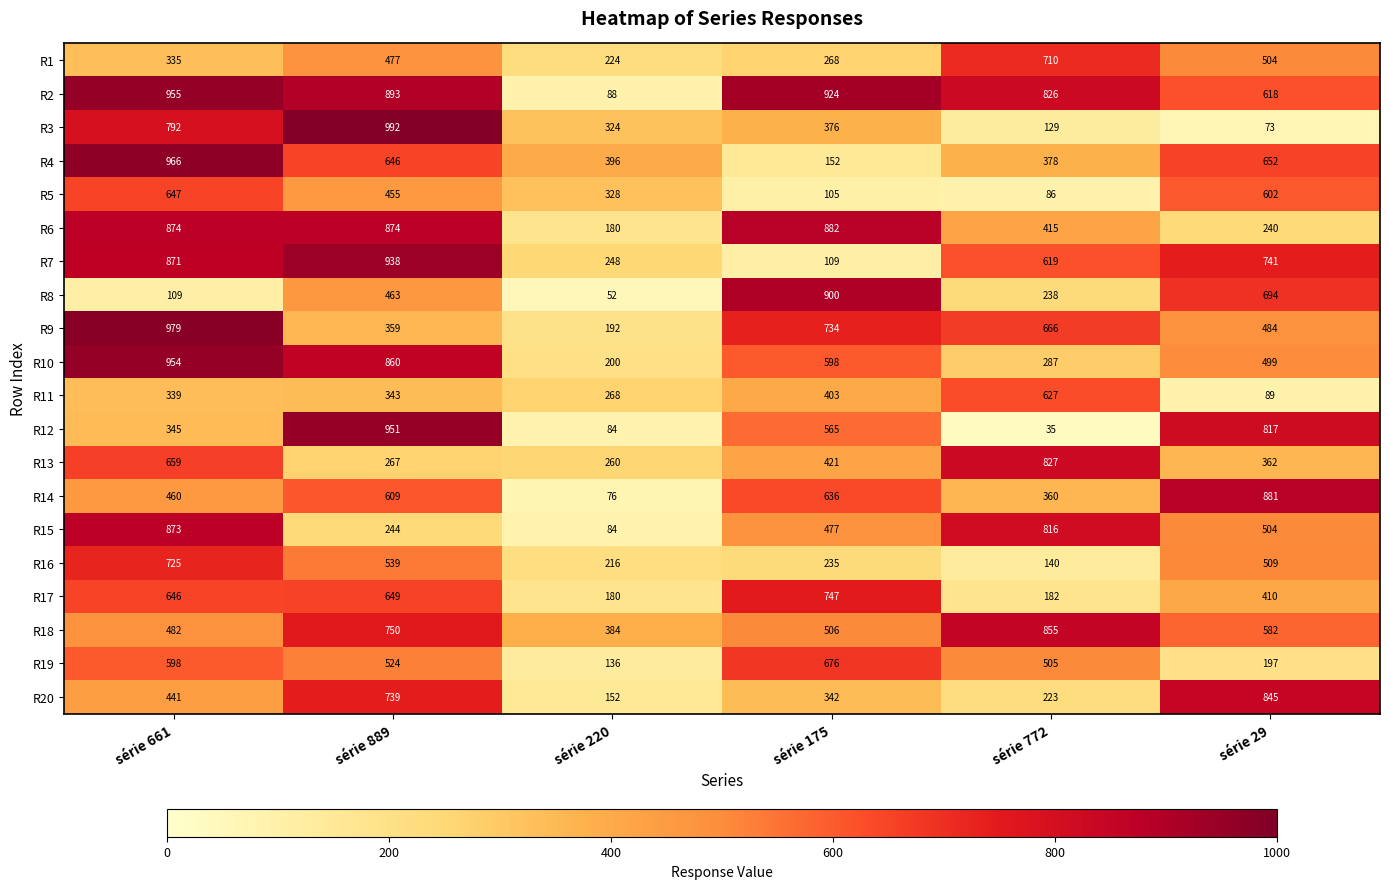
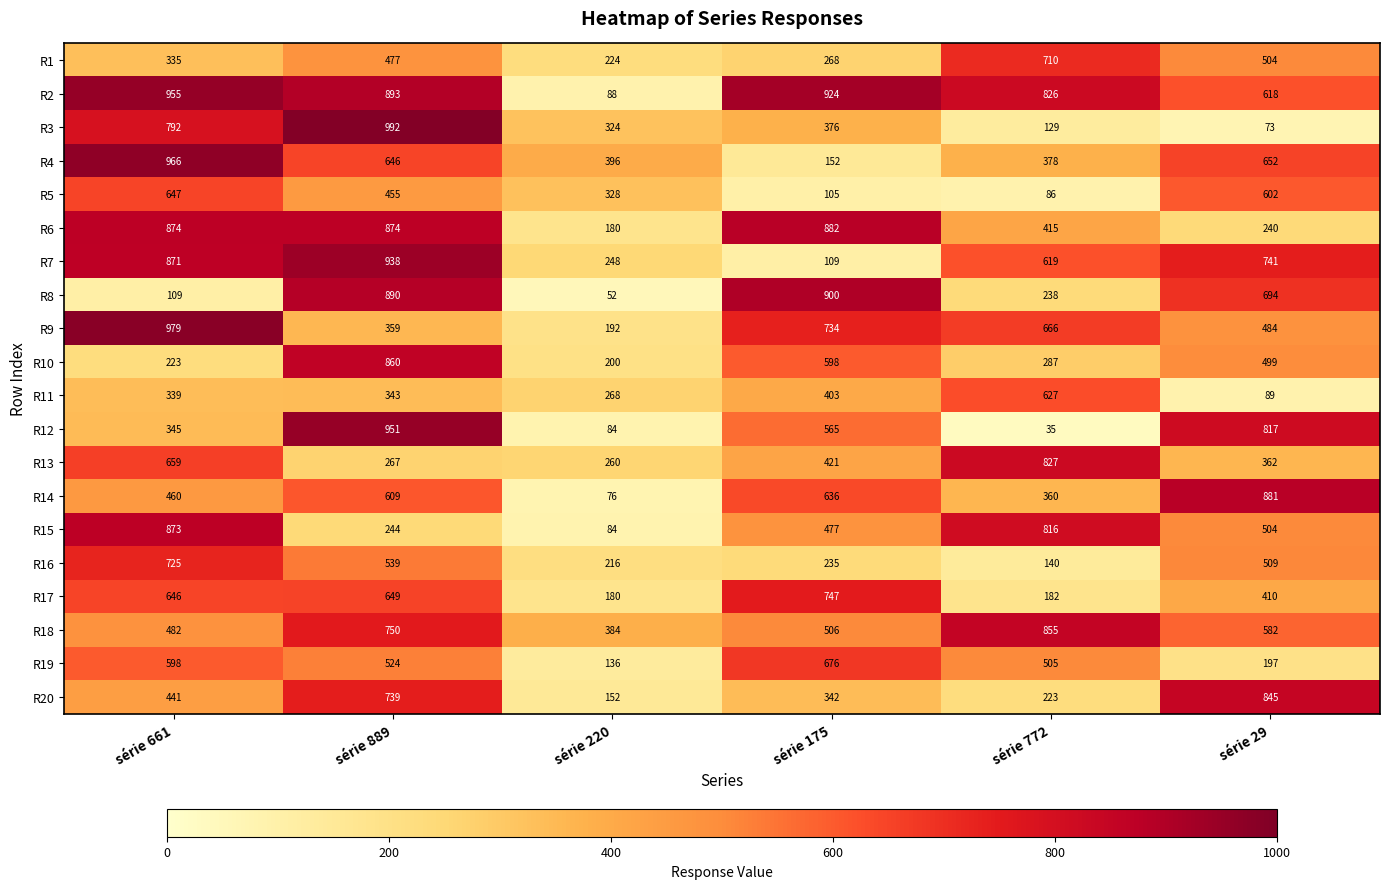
  {
    "R1": {
      "série 661": 335,
      "série 889": 477,
      "série 220": 224,
      "série 175": 268,
      "série 772": 710,
      "série 29": 504
    },
    "R2": {
      "série 661": 955,
      "série 889": 893,
      "série 220": 88,
      "série 175": 924,
      "série 772": 826,
      "série 29": 618
    },
    "R3": {
      "série 661": 792,
      "série 889": 992,
      "série 220": 324,
      "série 175": 376,
      "série 772": 129,
      "série 29": 73
    },
    "R4": {
      "série 661": 966,
      "série 889": 646,
      "série 220": 396,
      "série 175": 152,
      "série 772": 378,
      "série 29": 652
    },
    "R5": {
      "série 661": 647,
      "série 889": 455,
      "série 220": 328,
      "série 175": 105,
      "série 772": 86,
      "série 29": 602
    },
    "R6": {
      "série 661": 874,
      "série 889": 874,
      "série 220": 180,
      "série 175": 882,
      "série 772": 415,
      "série 29": 240
    },
    "R7": {
      "série 661": 871,
      "série 889": 938,
      "série 220": 248,
      "série 175": 109,
      "série 772": 619,
      "série 29": 741
    },
    "R8": {
      "série 661": 109,
-     "série 889": 463,
+     "série 889": 890,
      "série 220": 52,
      "série 175": 900,
      "série 772": 238,
      "série 29": 694
    },
    "R9": {
      "série 661": 979,
      "série 889": 359,
      "série 220": 192,
      "série 175": 734,
      "série 772": 666,
      "série 29": 484
    },
    "R10": {
-     "série 661": 954,
+     "série 661": 223,
      "série 889": 860,
      "série 220": 200,
      "série 175": 598,
      "série 772": 287,
      "série 29": 499
    },
    "R11": {
      "série 661": 339,
      "série 889": 343,
      "série 220": 268,
      "série 175": 403,
      "série 772": 627,
      "série 29": 89
    },
    "R12": {
      "série 661": 345,
      "série 889": 951,
      "série 220": 84,
      "série 175": 565,
      "série 772": 35,
      "série 29": 817
    },
    "R13": {
      "série 661": 659,
      "série 889": 267,
      "série 220": 260,
      "série 175": 421,
      "série 772": 827,
      "série 29": 362
    },
    "R14": {
      "série 661": 460,
      "série 889": 609,
      "série 220": 76,
      "série 175": 636,
      "série 772": 360,
      "série 29": 881
    },
    "R15": {
      "série 661": 873,
      "série 889": 244,
      "série 220": 84,
      "série 175": 477,
      "série 772": 816,
      "série 29": 504
    },
    "R16": {
      "série 661": 725,
      "série 889": 539,
      "série 220": 216,
      "série 175": 235,
      "série 772": 140,
      "série 29": 509
    },
    "R17": {
      "série 661": 646,
      "série 889": 649,
      "série 220": 180,
      "série 175": 747,
      "série 772": 182,
      "série 29": 410
    },
    "R18": {
      "série 661": 482,
      "série 889": 750,
      "série 220": 384,
      "série 175": 506,
      "série 772": 855,
      "série 29": 582
    },
    "R19": {
      "série 661": 598,
      "série 889": 524,
      "série 220": 136,
      "série 175": 676,
      "série 772": 505,
      "série 29": 197
    },
    "R20": {
      "série 661": 441,
      "série 889": 739,
      "série 220": 152,
      "série 175": 342,
      "série 772": 223,
      "série 29": 845
    }
  }
